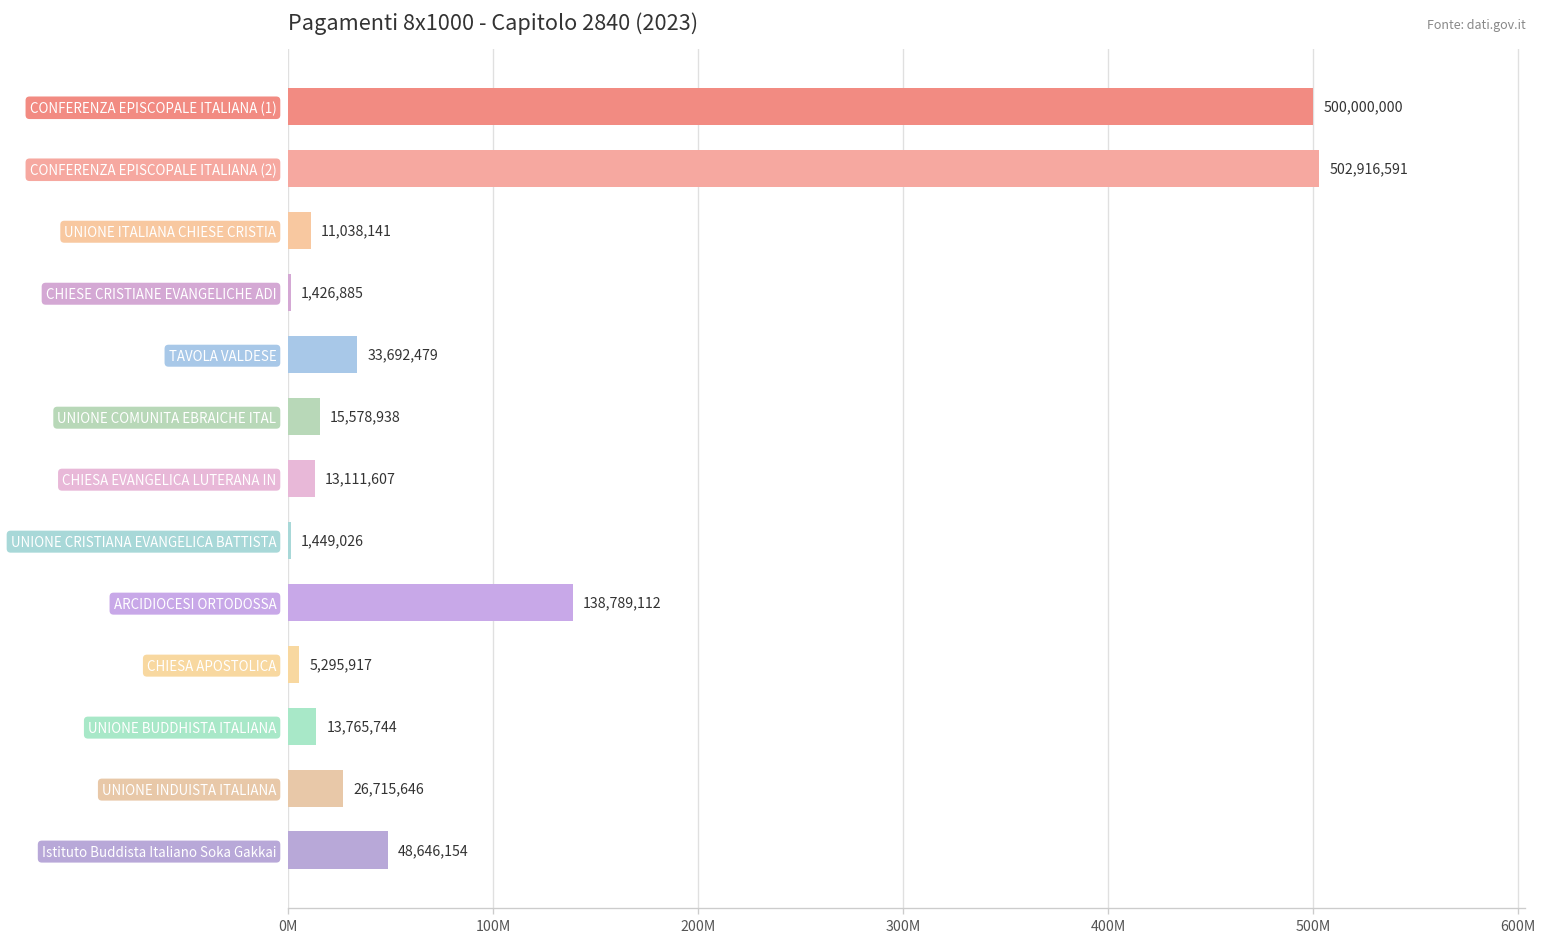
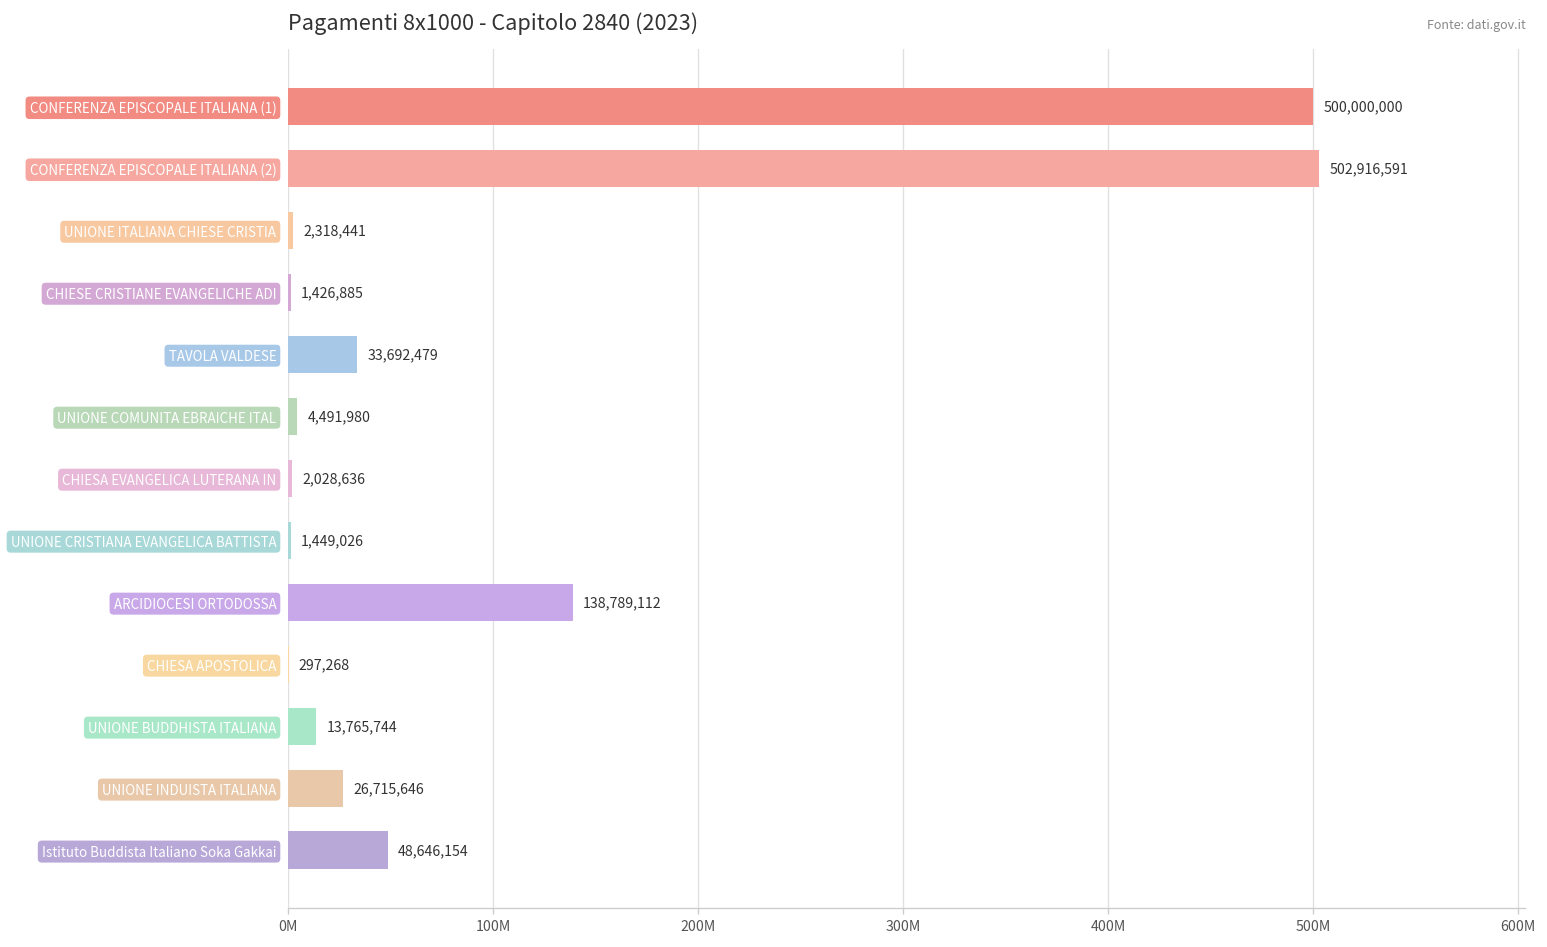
  {
    "CONFERENZA EPISCOPALE ITALIANA (1)": "500,000,000",
    "CONFERENZA EPISCOPALE ITALIANA (2)": "502,916,591",
-   "UNIONE ITALIANA CHIESE CRISTIA": "11,038,141",
+   "UNIONE ITALIANA CHIESE CRISTIA": "2,318,441",
    "CHIESE CRISTIANE EVANGELICHE ADI": "1,426,885",
    "TAVOLA VALDESE": "33,692,479",
-   "UNIONE COMUNITA EBRAICHE ITAL": "15,578,938",
-   "CHIESA EVANGELICA LUTERANA IN": "13,111,607",
+   "UNIONE COMUNITA EBRAICHE ITAL": "4,491,980",
+   "CHIESA EVANGELICA LUTERANA IN": "2,028,636",
    "UNIONE CRISTIANA EVANGELICA BATTISTA": "1,449,026",
    "ARCIDIOCESI ORTODOSSA": "138,789,112",
-   "CHIESA APOSTOLICA": "5,295,917",
+   "CHIESA APOSTOLICA": "297,268",
    "UNIONE BUDDHISTA ITALIANA": "13,765,744",
    "UNIONE INDUISTA ITALIANA": "26,715,646",
    "Istituto Buddista Italiano Soka Gakkai": "48,646,154"
  }
